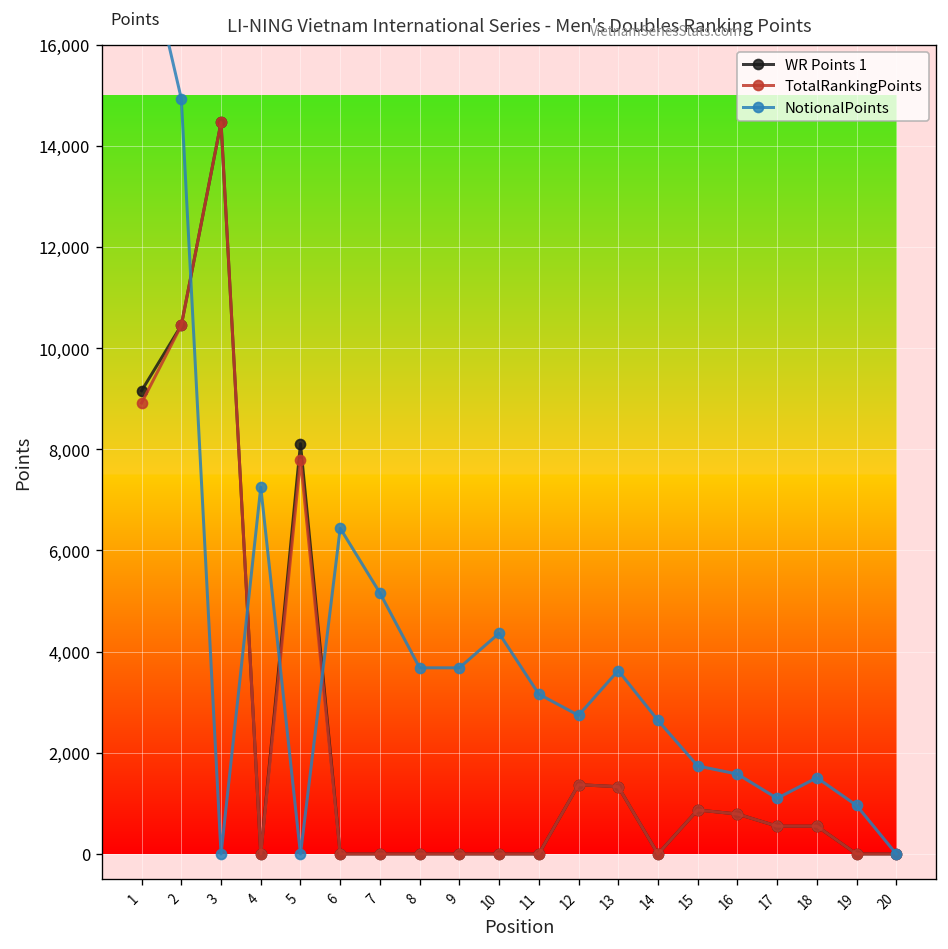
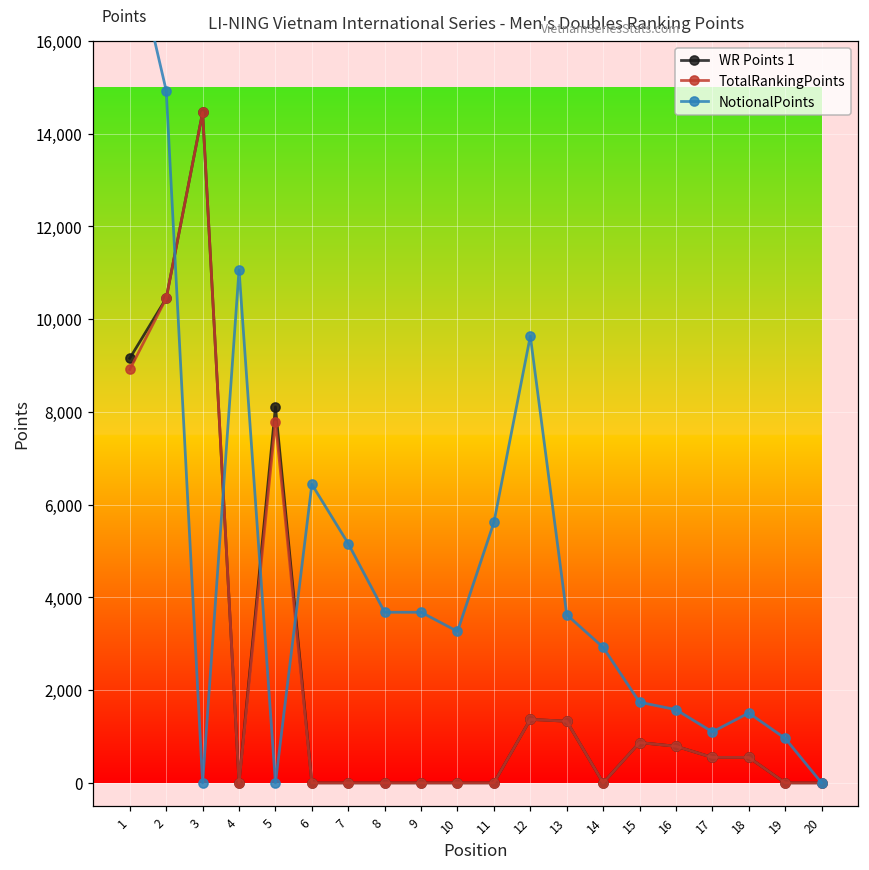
  {
    "WR Points 1": {
      "1": "9,200",
      "5": "8,100"
    },
    "TotalRankingPoints": {
      "1": "8,900",
      "5": "7,800"
    },
    "NotionalPoints": {
      "2": "14,900",
      "3": "0",
-     "4": "7,300",
+     "4": "11,100",
      "5": "0",
      "6": "6,400",
      "7": "5,200",
      "8": "3,700",
      "9": "3,700",
-     "10": "4,400",
-     "11": "3,200",
-     "12": "2,700",
+     "10": "3,300",
+     "11": "5,600",
+     "12": "9,600",
      "13": "3,600",
-     "14": "2,600",
+     "14": "2,900",
      "15": "1,700",
      "16": "1,600",
      "17": "1,100",
      "18": "1,500",
      "19": "1,000"
    }
  }
